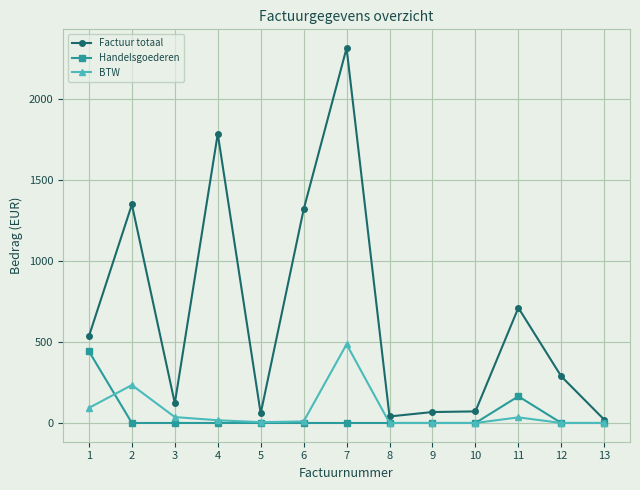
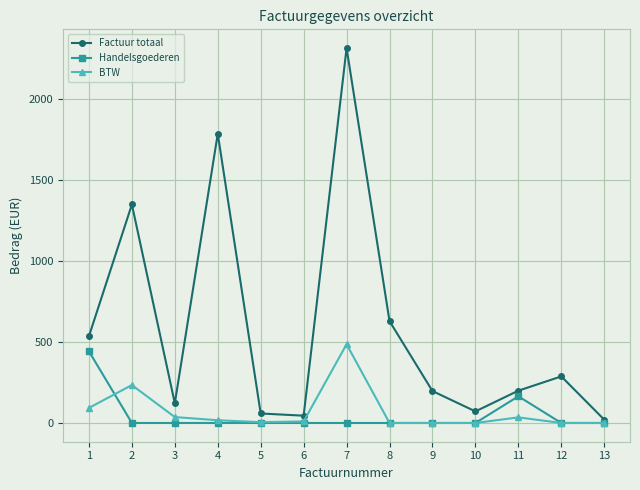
  {
    "Factuur totaal": {
      "1": 540,
      "2": 1350,
      "3": 120,
      "4": 1790,
      "5": 60,
-     "6": 1320,
+     "6": 50,
      "7": 2320,
-     "8": 40,
-     "9": 70,
+     "8": 630,
+     "9": 200,
      "10": 70,
-     "11": 710,
+     "11": 200,
      "12": 290,
      "13": 20
    }
  }
